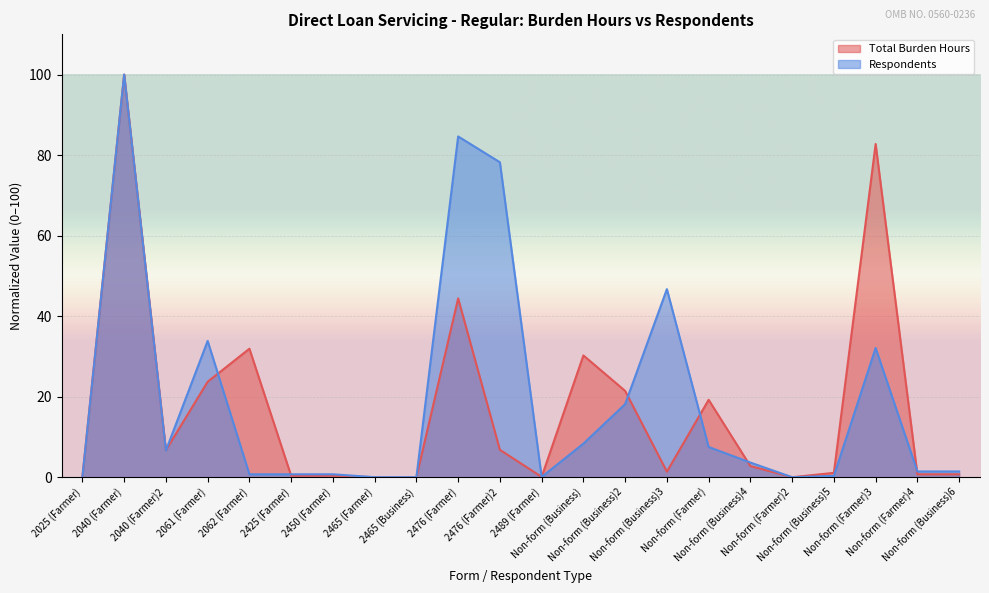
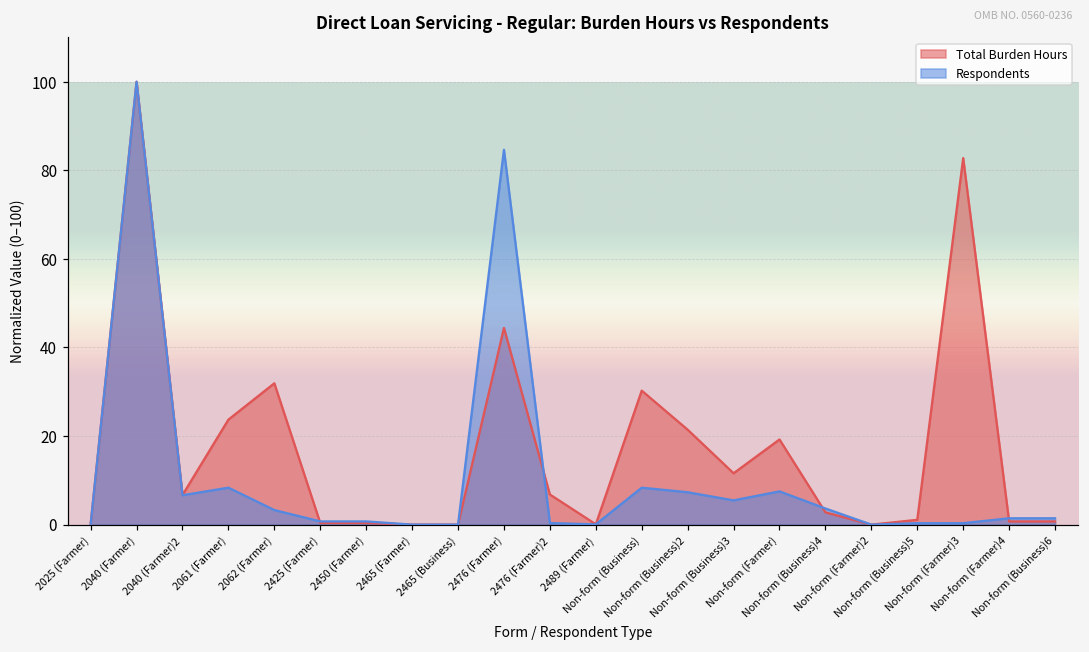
  {
    "Total Burden Hours": {
      "2061 (Farmer)": 24,
      "2062 (Farmer)": 32,
      "2476 (Farmer)": 44,
      "2476 (Farmer)2": 7,
      "Non-form (Business)": 30,
      "Non-form (Business)2": 21,
-     "Non-form (Business)3": 1,
+     "Non-form (Business)3": 12,
      "Non-form (Farmer)": 19,
      "Non-form (Business)4": 3,
      "Non-form (Business)5": 1,
      "Non-form (Farmer)3": 83,
      "Non-form (Farmer)4": 1,
      "Non-form (Business)6": 1
    },
    "Respondents": {
-     "2061 (Farmer)": 34,
-     "2062 (Farmer)": 1,
+     "2061 (Farmer)": 8,
+     "2062 (Farmer)": 3,
      "2476 (Farmer)": 85,
-     "2476 (Farmer)2": 78,
+     "2476 (Farmer)2": 0,
      "Non-form (Business)": 8,
-     "Non-form (Business)2": 18,
-     "Non-form (Business)3": 47,
+     "Non-form (Business)2": 7,
+     "Non-form (Business)3": 5,
      "Non-form (Farmer)": 8,
      "Non-form (Business)4": 4,
      "Non-form (Business)5": 0,
-     "Non-form (Farmer)3": 32,
+     "Non-form (Farmer)3": 0,
      "Non-form (Farmer)4": 1,
      "Non-form (Business)6": 1
    }
  }
